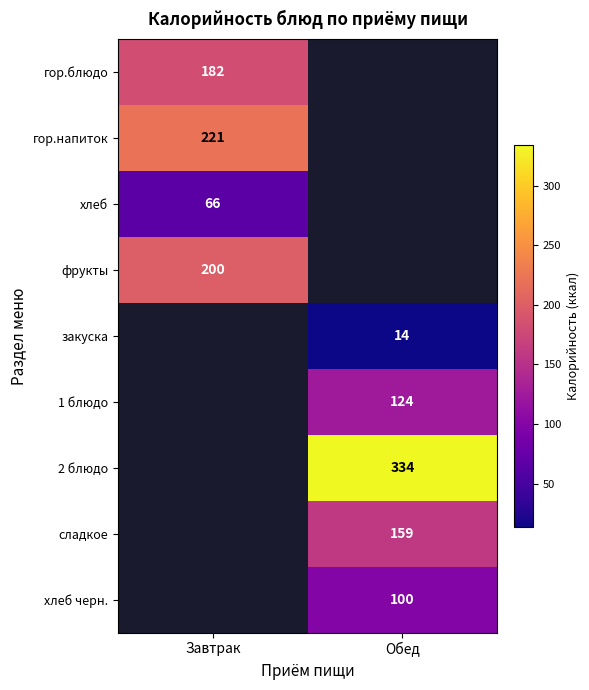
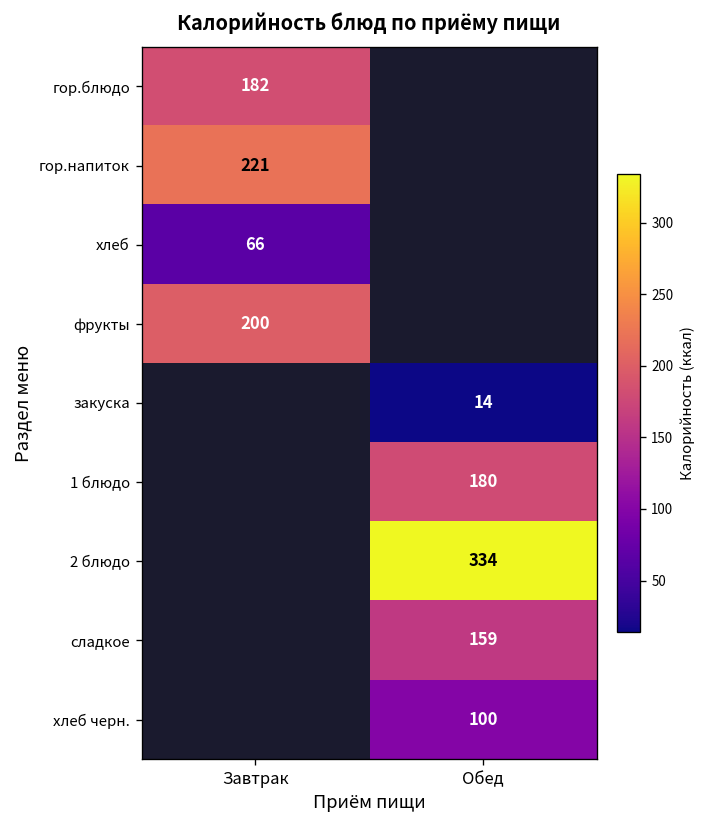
  {
    "гор.блюдо": {
      "Завтрак": 182
    },
    "гор.напиток": {
      "Завтрак": 221
    },
    "хлеб": {
      "Завтрак": 66
    },
    "фрукты": {
      "Завтрак": 200
    },
    "закуска": {
      "Обед": 14
    },
    "1 блюдо": {
-     "Обед": 124
+     "Обед": 180
    },
    "2 блюдо": {
      "Обед": 334
    },
    "сладкое": {
      "Обед": 159
    },
    "хлеб черн.": {
      "Обед": 100
    }
  }
